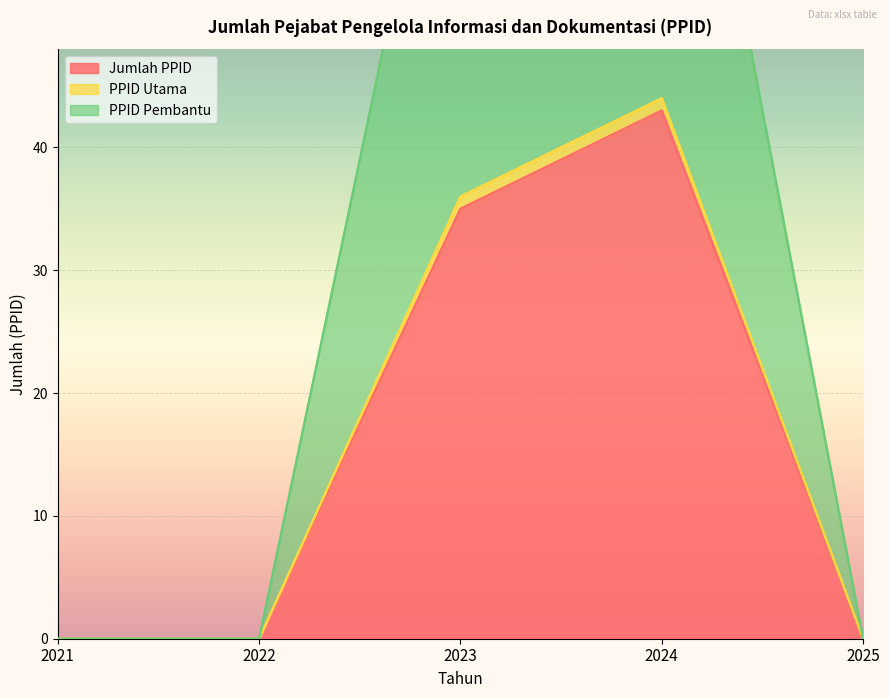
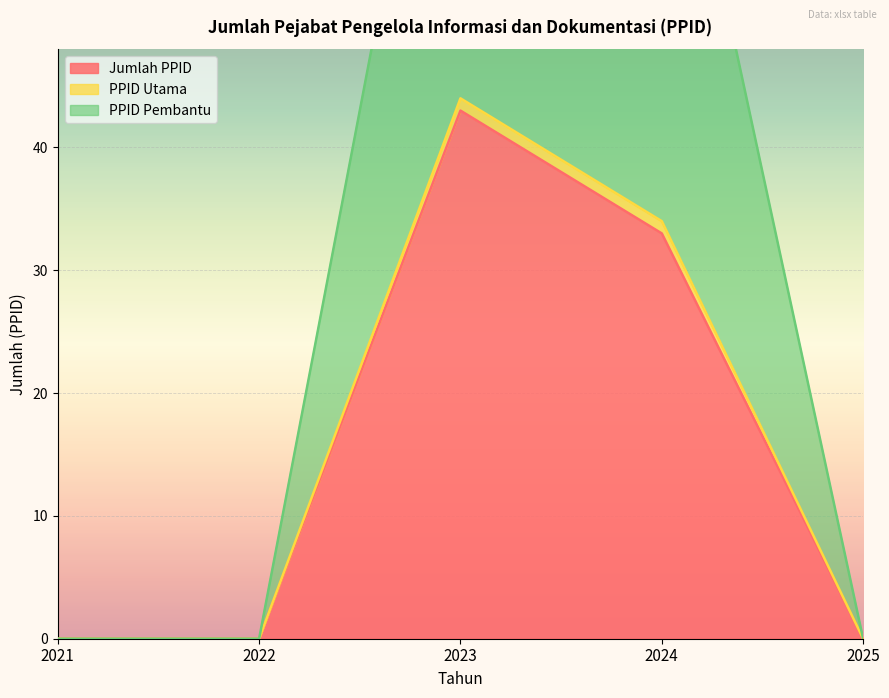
  {
    "Jumlah PPID": {
-     "2023": 35,
-     "2024": 43
+     "2023": 43,
+     "2024": 33
    },
    "PPID Utama": {
      "2023": 1,
      "2024": 1
    }
  }
